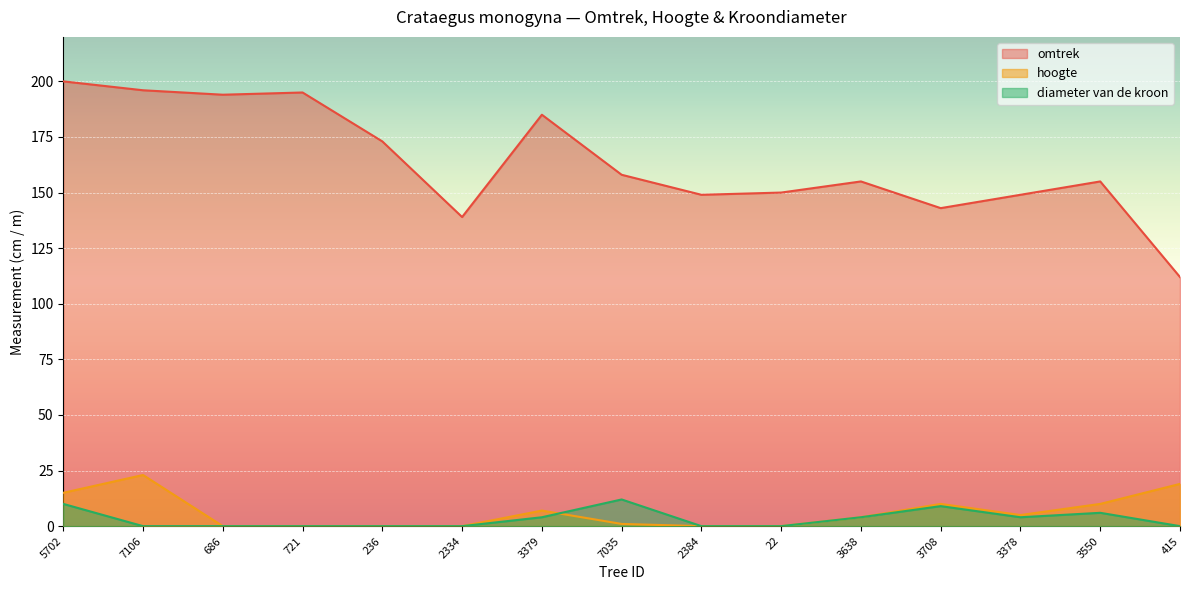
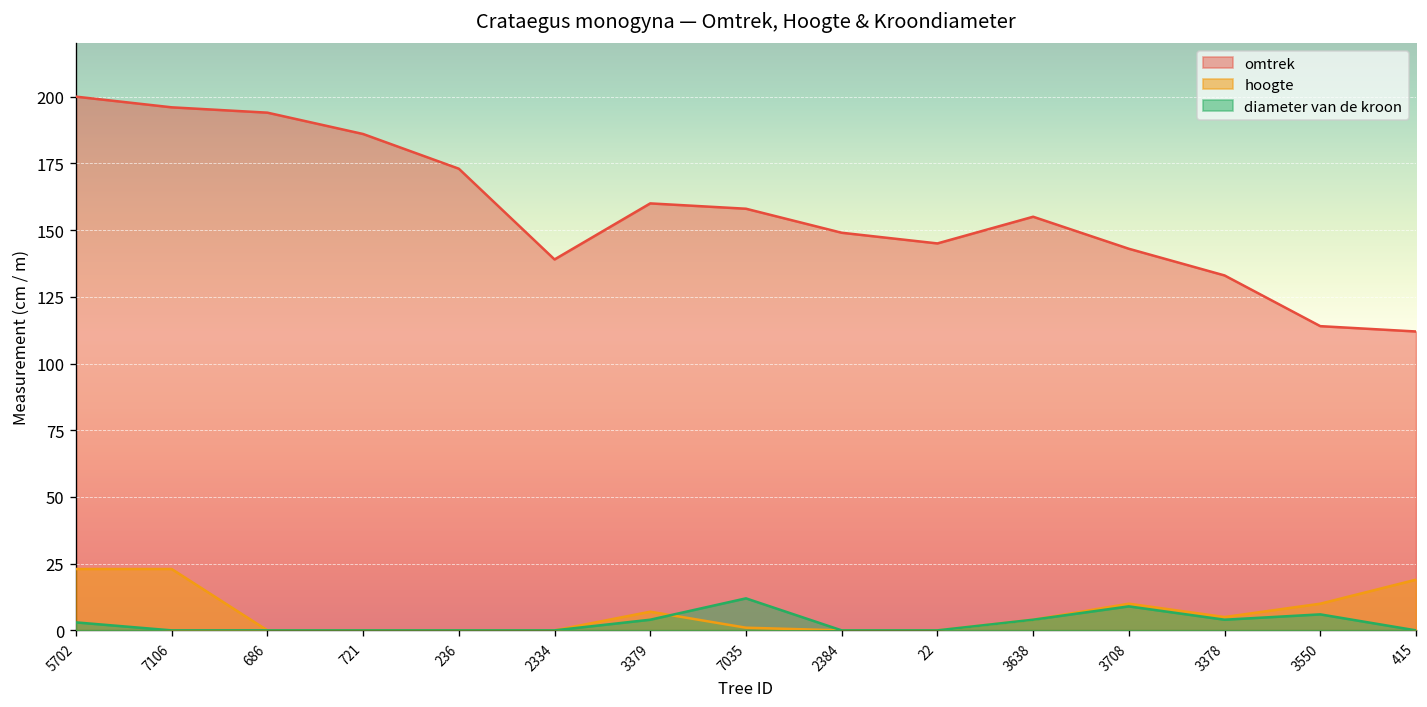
  {
    "omtrek": {
      "5702": 200,
      "7106": 196,
      "686": 194,
-     "721": 195,
+     "721": 186,
      "236": 173,
      "2334": 139,
-     "3379": 185,
+     "3379": 160,
      "7035": 158,
      "2384": 149,
-     "22": 150,
+     "22": 145,
      "3638": 155,
      "3708": 143,
-     "3378": 149,
-     "3550": 155,
+     "3378": 133,
+     "3550": 114,
      "415": 112
    },
    "hoogte": {
-     "5702": 15,
+     "5702": 23,
      "7106": 23,
      "3379": 7,
      "7035": 1,
      "3550": 10,
      "415": 19
    },
    "diameter van de kroon": {
-     "5702": 10,
+     "5702": 3,
      "7106": 0,
      "3379": 4,
      "7035": 12,
      "3550": 6,
      "415": 0
    }
  }
